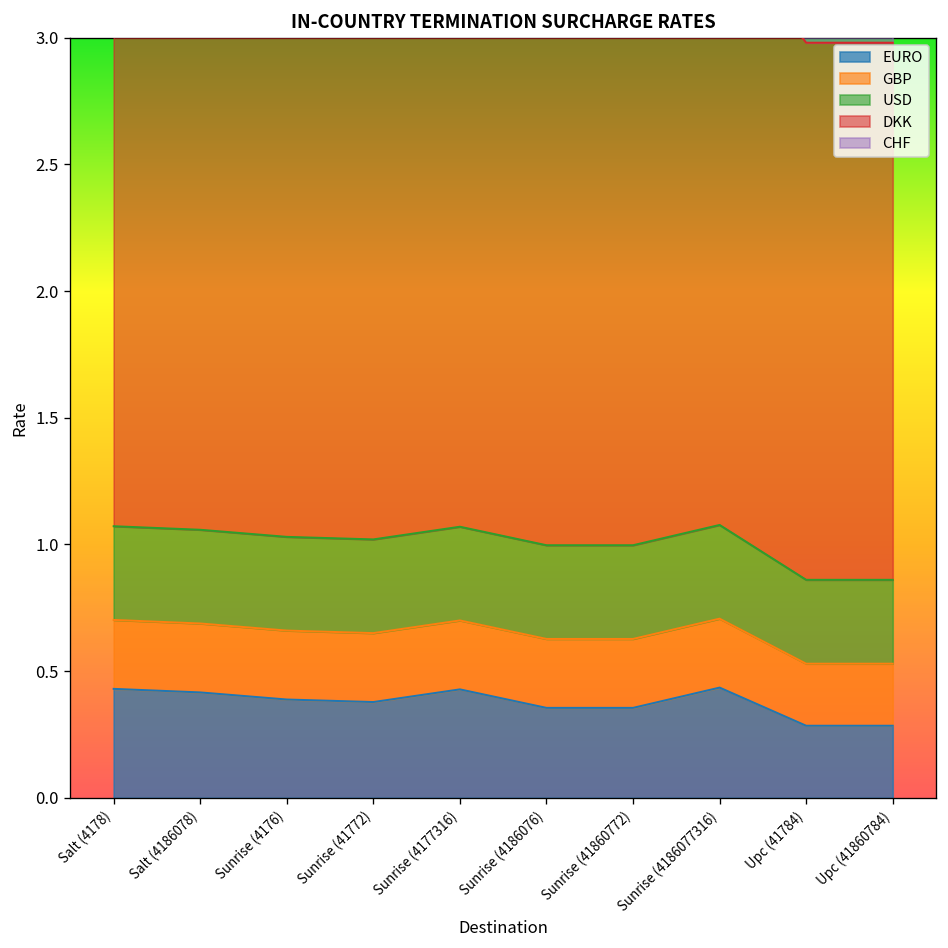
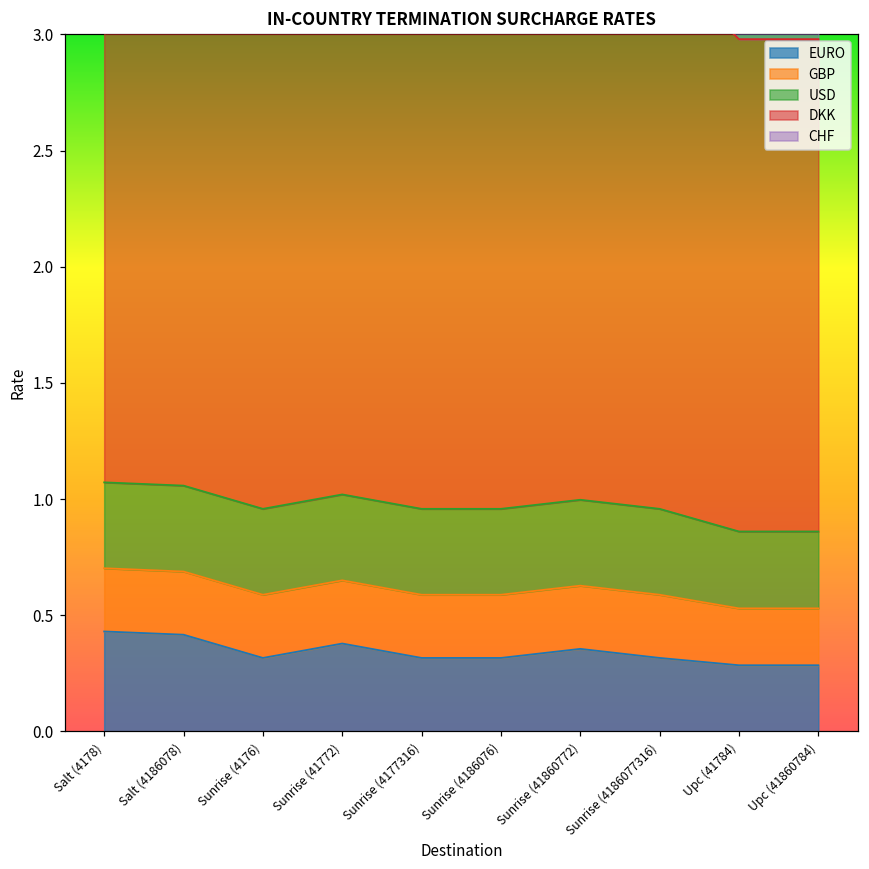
  {
    "EURO": {
      "Salt (4178)": 0.43,
      "Salt (4186078)": 0.42,
-     "Sunrise (4176)": 0.39,
+     "Sunrise (4176)": 0.32,
      "Sunrise (41772)": 0.38,
-     "Sunrise (4177316)": 0.43,
-     "Sunrise (4186076)": 0.36,
+     "Sunrise (4177316)": 0.32,
+     "Sunrise (4186076)": 0.32,
      "Sunrise (41860772)": 0.36,
-     "Sunrise (4186077316)": 0.44,
+     "Sunrise (4186077316)": 0.32,
      "Upc (41784)": 0.28,
      "Upc (41860784)": 0.28
    },
    "GBP": {
      "Salt (4178)": 0.27,
      "Salt (4186078)": 0.27,
      "Sunrise (4176)": 0.27,
      "Sunrise (41772)": 0.27,
      "Sunrise (4177316)": 0.27,
      "Sunrise (4186076)": 0.27,
      "Sunrise (41860772)": 0.27,
      "Sunrise (4186077316)": 0.27,
      "Upc (41784)": 0.24,
      "Upc (41860784)": 0.24
    },
    "USD": {
      "Salt (4178)": 0.37,
      "Salt (4186078)": 0.37,
      "Sunrise (4176)": 0.37,
      "Sunrise (41772)": 0.37,
      "Sunrise (4177316)": 0.37,
      "Sunrise (4186076)": 0.37,
      "Sunrise (41860772)": 0.37,
      "Sunrise (4186077316)": 0.37,
      "Upc (41784)": 0.33,
      "Upc (41860784)": 0.33
    },
    "DKK": {
      "Upc (41784)": 2.12,
      "Upc (41860784)": 2.12
    }
  }
